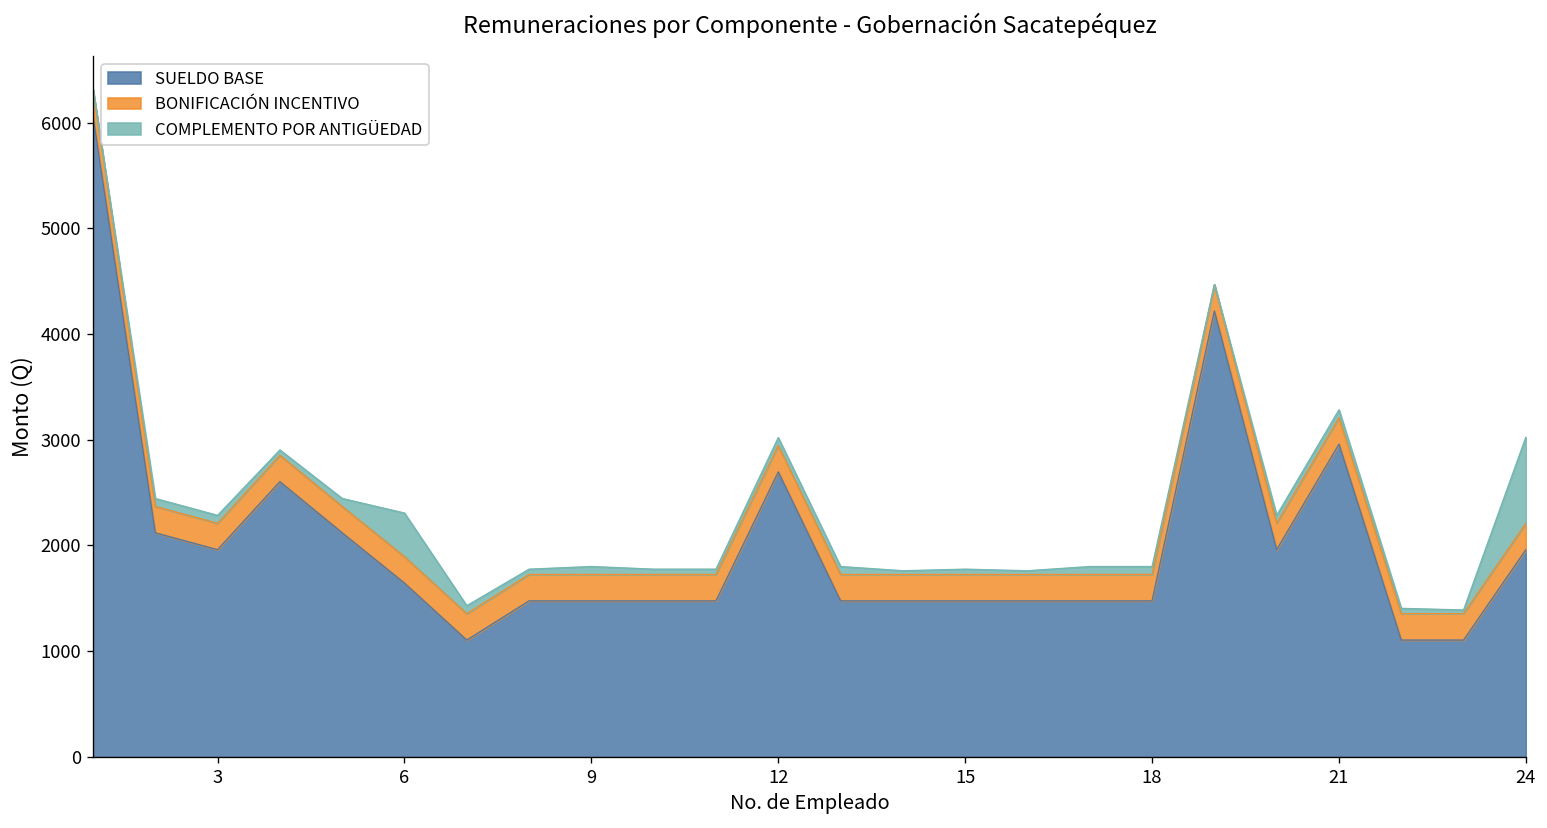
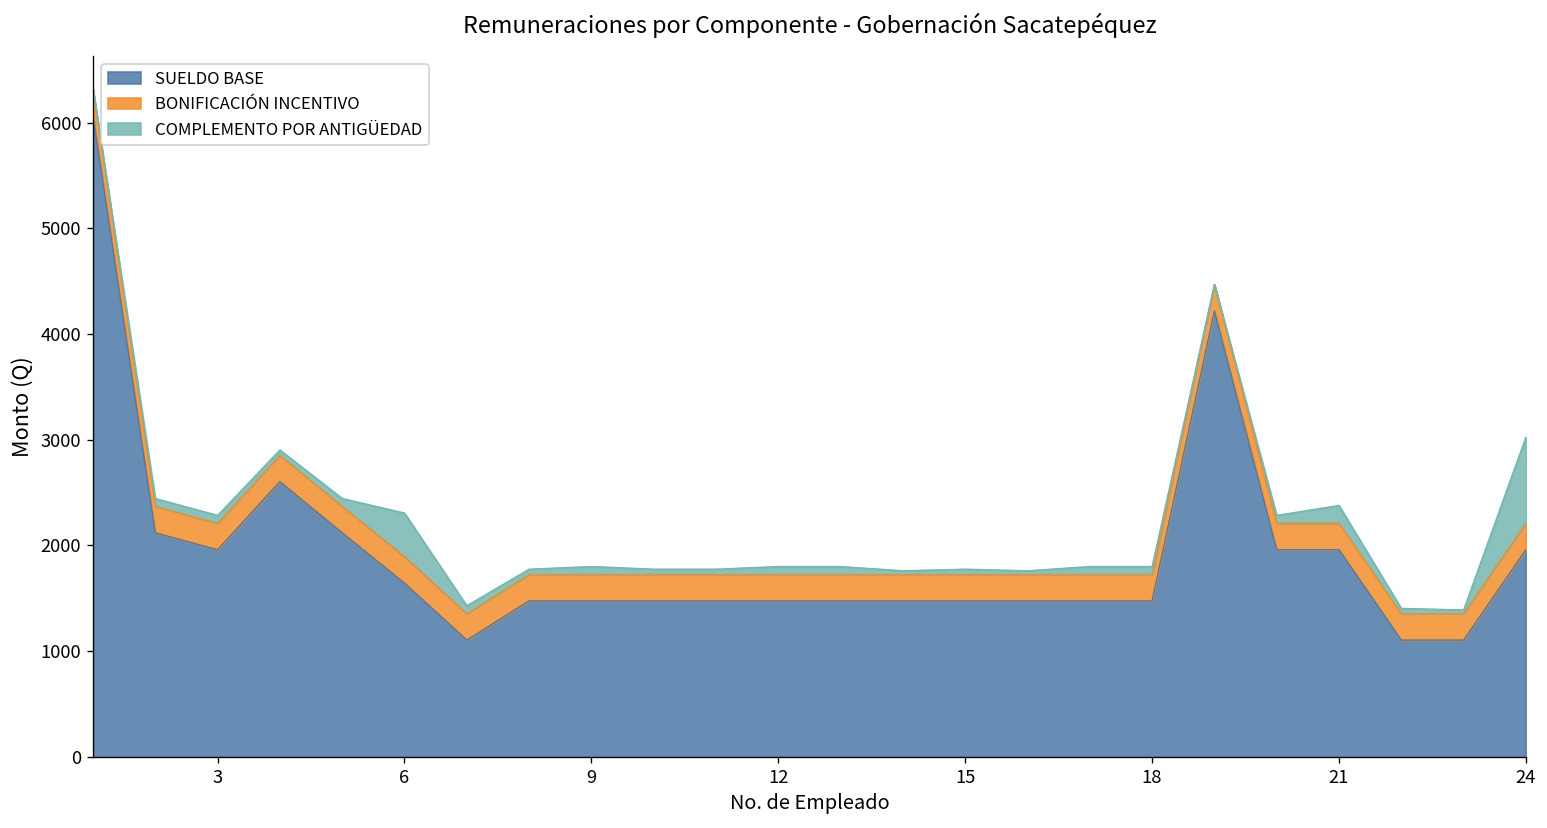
  {
    "SUELDO BASE": {
      "3": 2000,
      "6": 1600,
      "9": 1500,
-     "12": 2700,
+     "12": 1500,
      "15": 1500,
      "18": 1500,
-     "21": 3000,
+     "21": 2000,
      "24": 2000
    },
    "BONIFICACIÓN INCENTIVO": {
      "3": 300,
      "6": 300,
      "9": 300,
      "12": 300,
      "15": 300,
      "18": 300,
      "21": 300,
      "24": 300
    },
    "COMPLEMENTO POR ANTIGÜEDAD": {
      "3": 100,
      "6": 400,
      "9": 100,
      "12": 100,
      "15": 100,
      "18": 100,
-     "21": 100,
+     "21": 200,
      "24": 800
    }
  }
